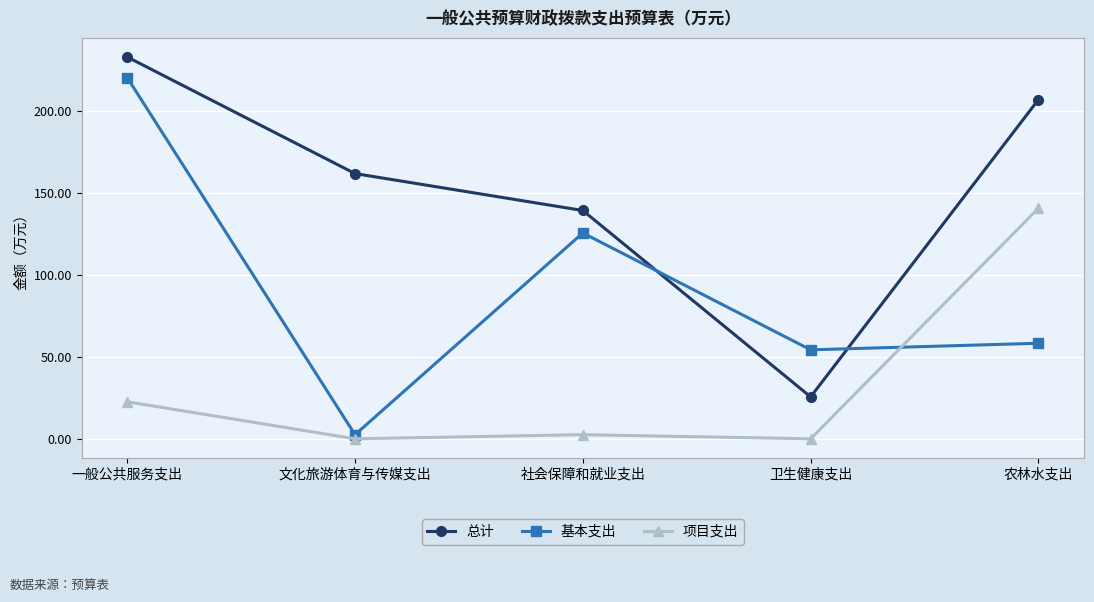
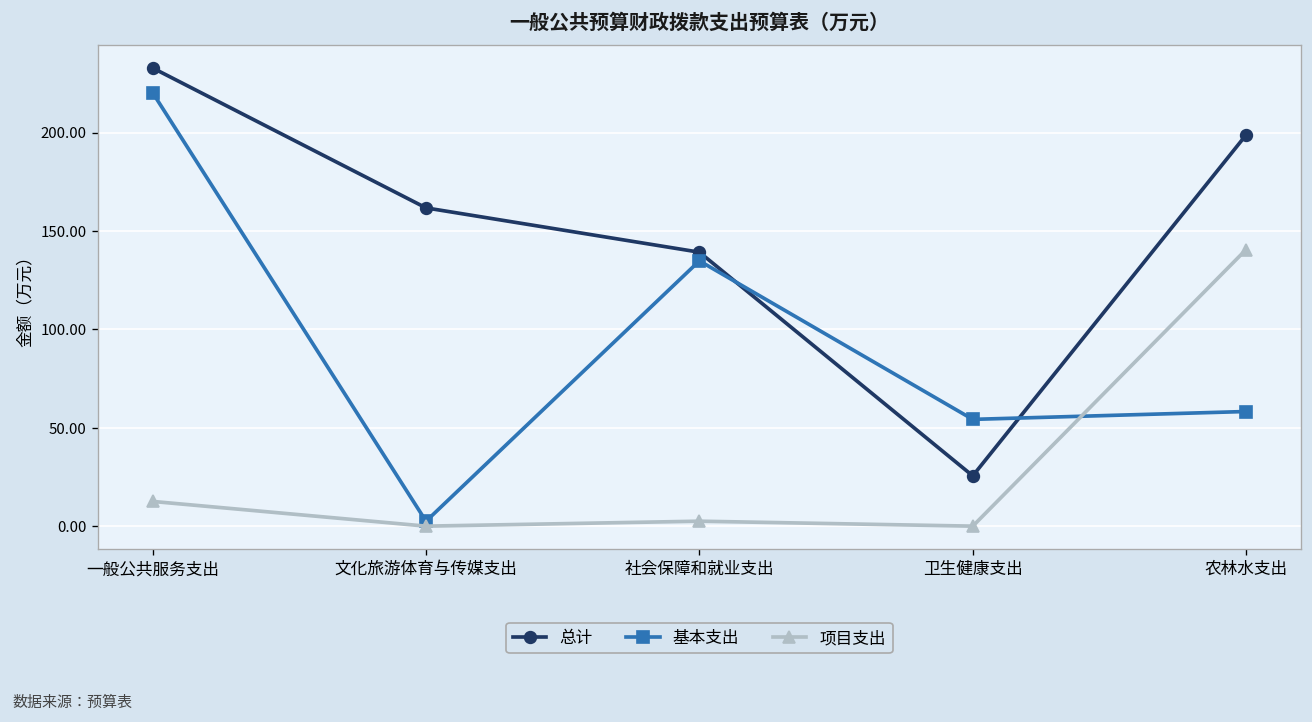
  {
    "总计": {
      "一般公共服务支出": 233,
      "文化旅游体育与传媒支出": 162,
      "社会保障和就业支出": 139,
      "卫生健康支出": 26,
-     "农林水支出": 207
+     "农林水支出": 199
    },
    "基本支出": {
      "一般公共服务支出": 220,
      "文化旅游体育与传媒支出": 3,
-     "社会保障和就业支出": 126,
+     "社会保障和就业支出": 135,
      "卫生健康支出": 54,
      "农林水支出": 58
    },
    "项目支出": {
-     "一般公共服务支出": 23,
+     "一般公共服务支出": 13,
      "文化旅游体育与传媒支出": 0,
      "社会保障和就业支出": 3,
      "卫生健康支出": 0,
      "农林水支出": 141
    }
  }
